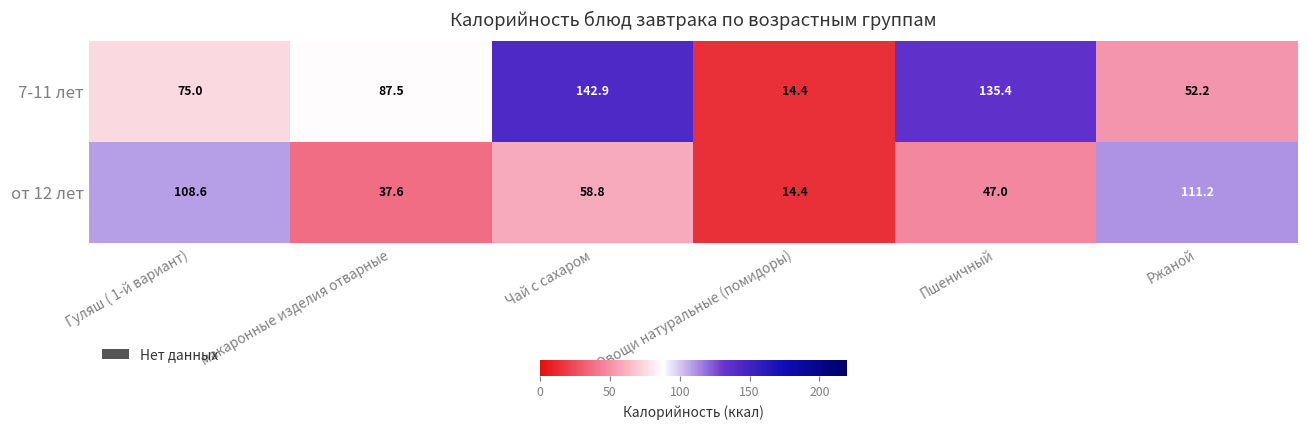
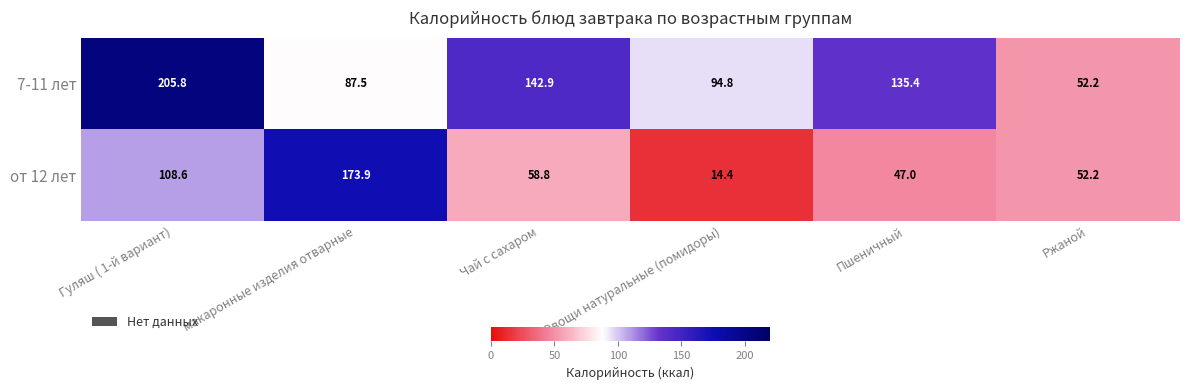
  {
    "7-11 лет": {
-     "Гуляш ( 1-й вариант)": 75.0,
+     "Гуляш ( 1-й вариант)": 205.8,
      "макаронные изделия отварные": 87.5,
      "Чай с сахаром": 142.9,
-     "Овощи натуральные (помидоры)": 14.4,
+     "Овощи натуральные (помидоры)": 94.8,
      "Пшеничный": 135.4,
      "Ржаной": 52.2
    },
    "от 12 лет": {
      "Гуляш ( 1-й вариант)": 108.6,
-     "макаронные изделия отварные": 37.6,
+     "макаронные изделия отварные": 173.9,
      "Чай с сахаром": 58.8,
      "Овощи натуральные (помидоры)": 14.4,
      "Пшеничный": 47.0,
-     "Ржаной": 111.2
+     "Ржаной": 52.2
    }
  }
